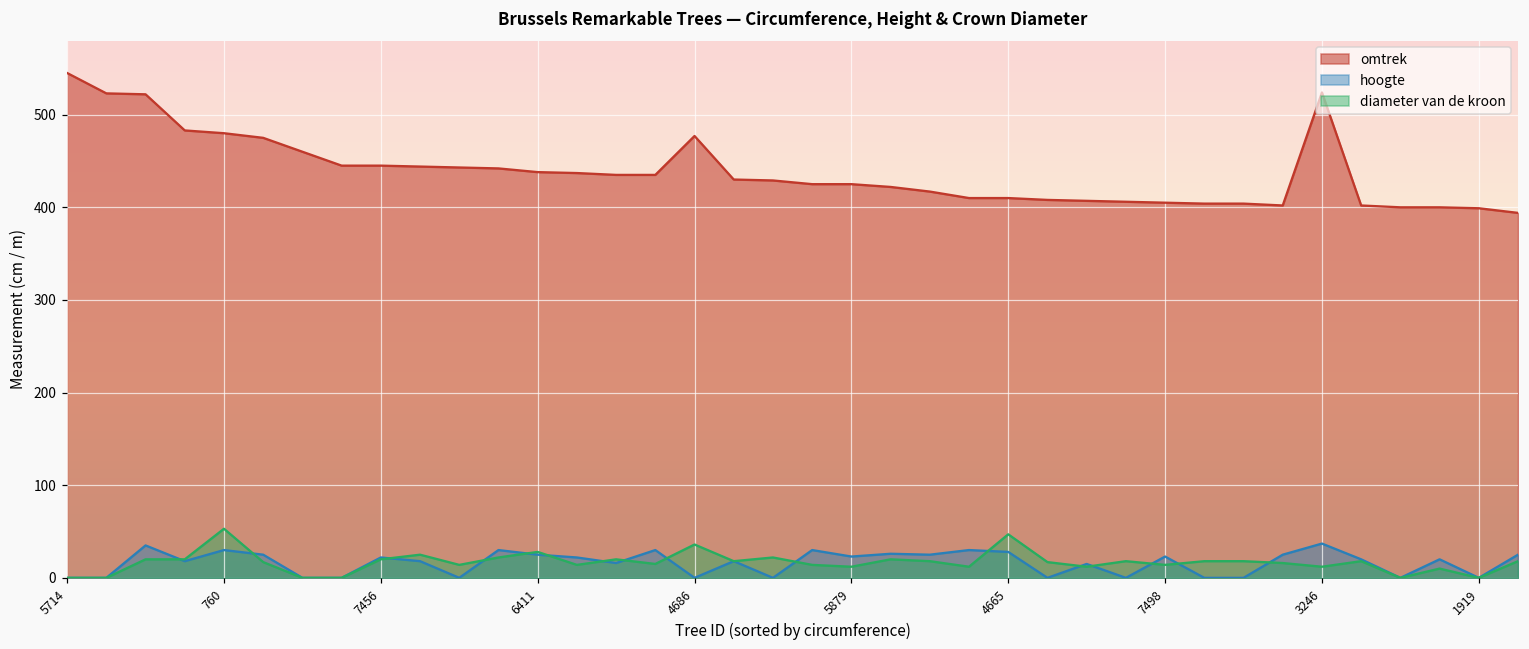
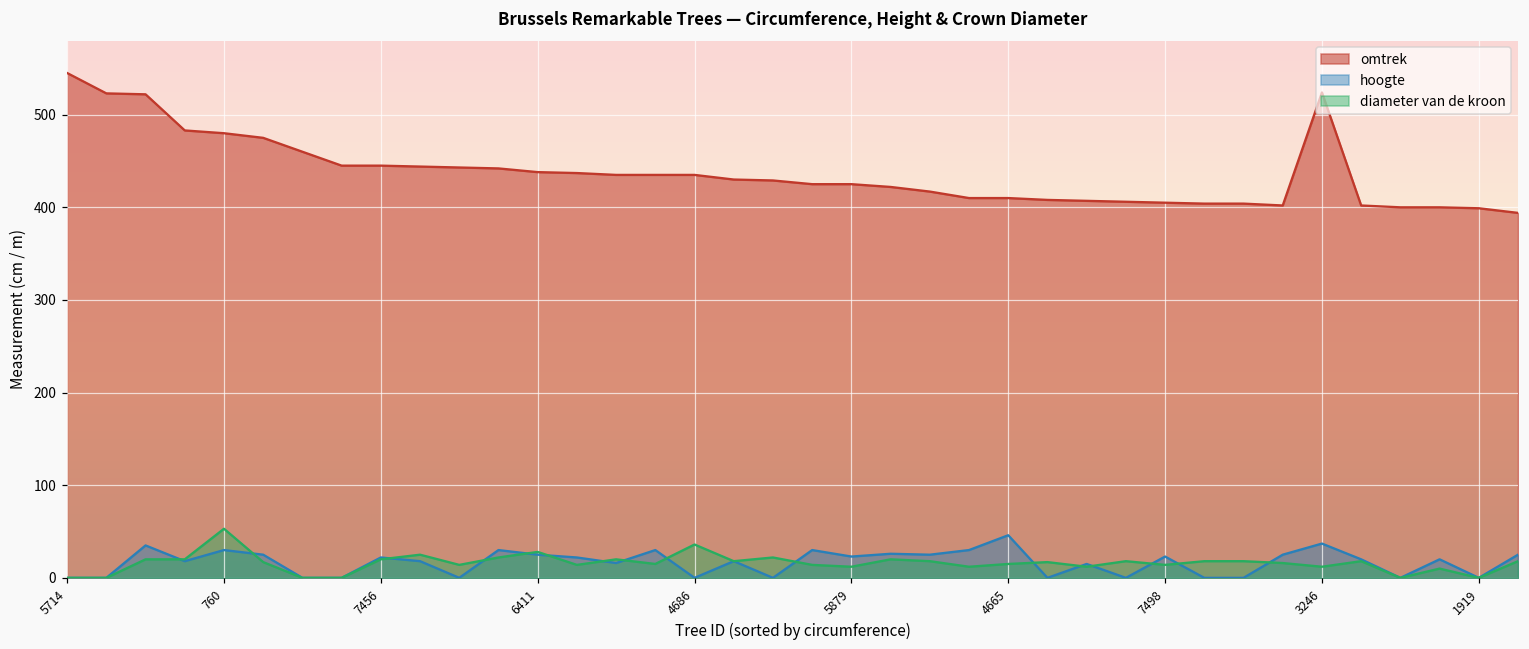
  {
    "omtrek": {
      "5714": 550,
      "760": 480,
      "7456": 450,
      "6411": 440,
-     "4686": 480,
+     "4686": 440,
      "5879": 430,
      "4665": 410,
      "7498": 410,
      "1919": 400
    },
    "hoogte": {
      "760": 30,
      "6411": 30,
      "4686": 0,
      "5879": 20,
-     "4665": 30,
+     "4665": 50,
      "7498": 20,
      "3246": 40
    },
    "diameter van de kroon": {
      "760": 50,
      "6411": 30,
      "4686": 40,
      "5879": 10,
-     "4665": 50,
+     "4665": 20,
      "7498": 10,
      "3246": 10
    }
  }
